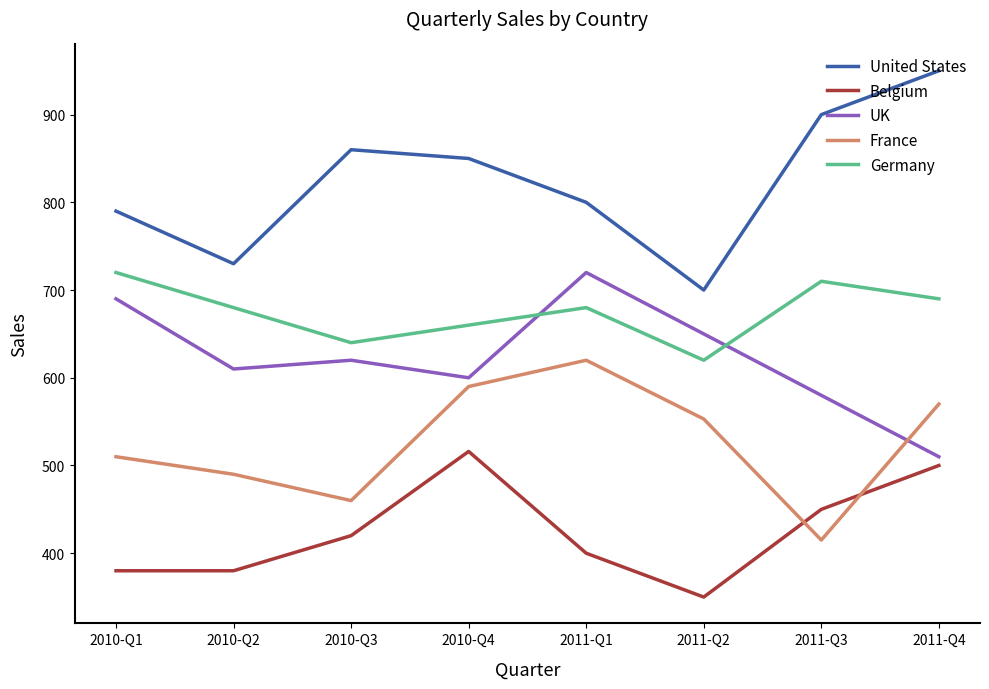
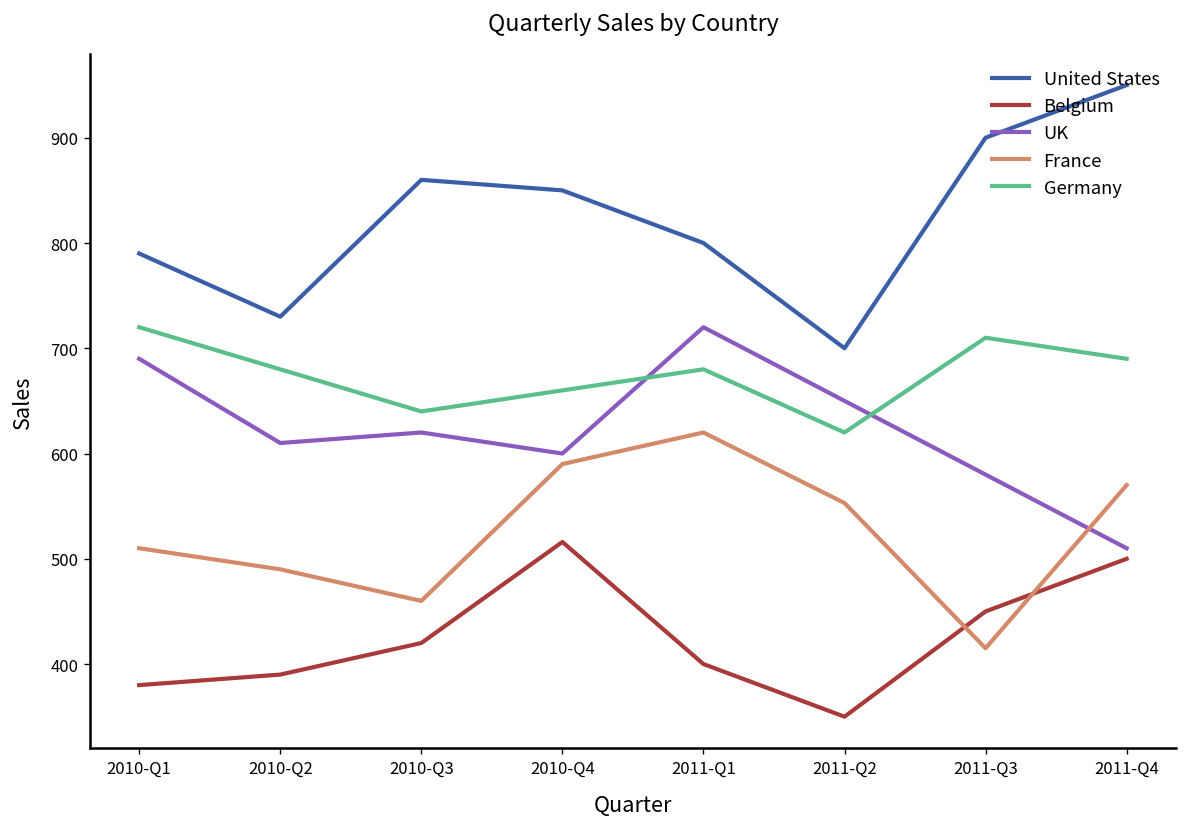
  {
    "United States": {
      "2010-Q1": 790,
      "2010-Q2": 730,
      "2010-Q3": 860,
      "2010-Q4": 850,
      "2011-Q1": 800,
      "2011-Q2": 700,
      "2011-Q3": 900,
      "2011-Q4": 950
    },
    "Belgium": {
      "2010-Q1": 380,
-     "2010-Q2": 380,
+     "2010-Q2": 390,
      "2010-Q3": 420,
      "2010-Q4": 520,
      "2011-Q1": 400,
      "2011-Q2": 350,
      "2011-Q3": 450,
      "2011-Q4": 500
    },
    "UK": {
      "2010-Q1": 690,
      "2010-Q2": 610,
      "2010-Q3": 620,
      "2010-Q4": 600,
      "2011-Q1": 720,
      "2011-Q2": 650,
      "2011-Q3": 580,
      "2011-Q4": 510
    },
    "France": {
      "2010-Q1": 510,
      "2010-Q2": 490,
      "2010-Q3": 460,
      "2010-Q4": 590,
      "2011-Q1": 620,
      "2011-Q2": 550,
      "2011-Q3": 420,
      "2011-Q4": 570
    },
    "Germany": {
      "2010-Q1": 720,
      "2010-Q2": 680,
      "2010-Q3": 640,
      "2010-Q4": 660,
      "2011-Q1": 680,
      "2011-Q2": 620,
      "2011-Q3": 710,
      "2011-Q4": 690
    }
  }
